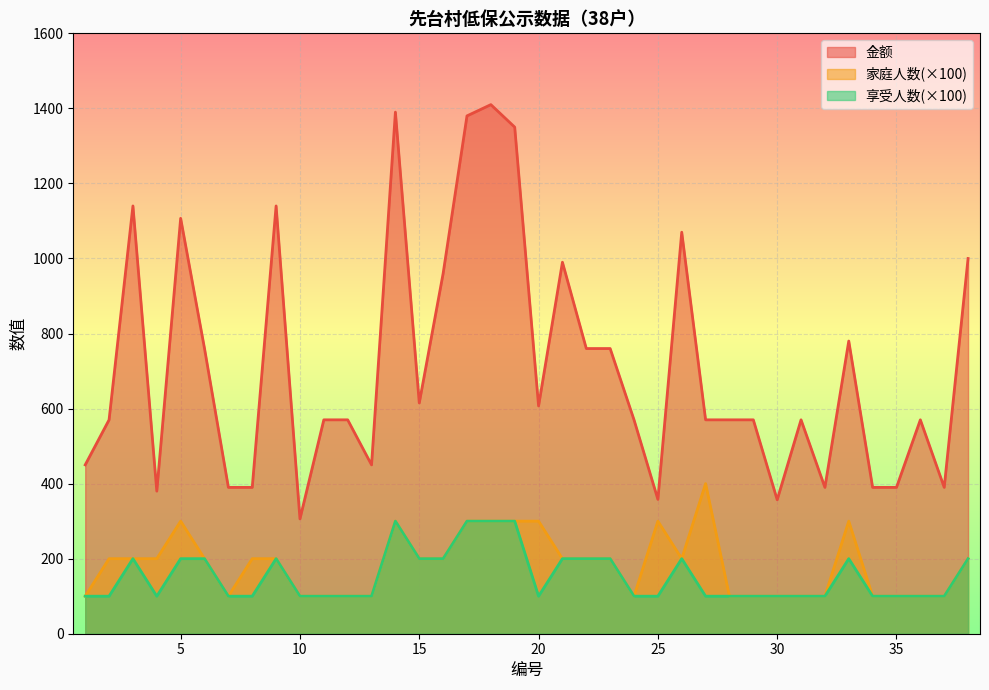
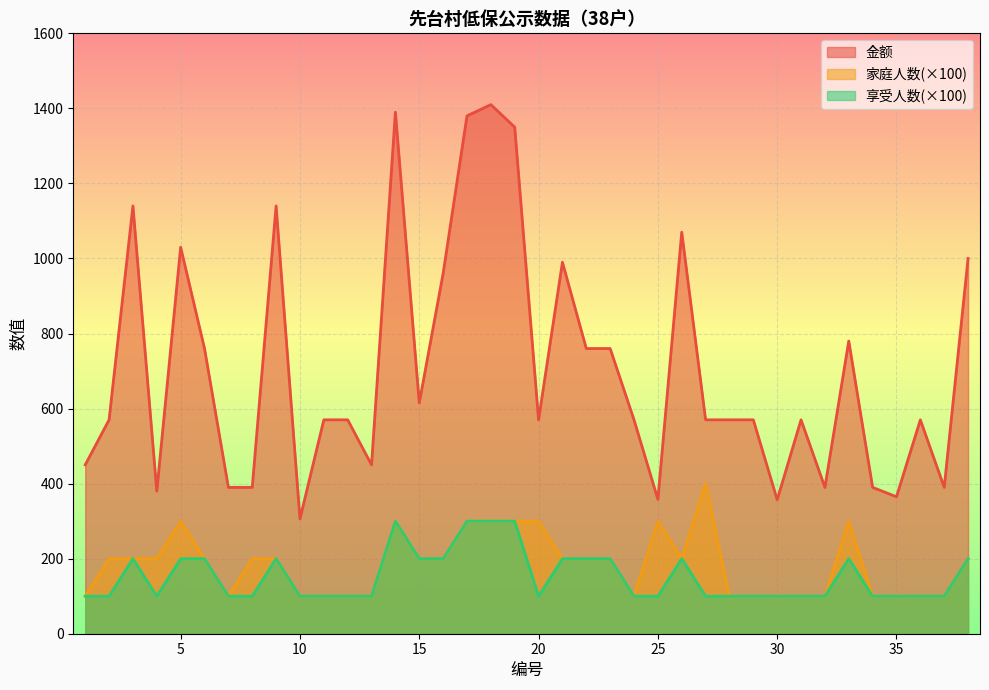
  {
    "金额": {
-     "5": 1110,
+     "5": 1030,
      "10": 310,
      "15": 620,
-     "20": 610,
+     "20": 570,
      "25": 360,
      "30": 360,
-     "35": 390
+     "35": 370
    },
    "家庭人数(×100)": {
      "5": 300,
      "20": 300,
      "25": 300
    },
    "享受人数(×100)": {
      "5": 200,
      "20": 100,
      "25": 100
    }
  }
